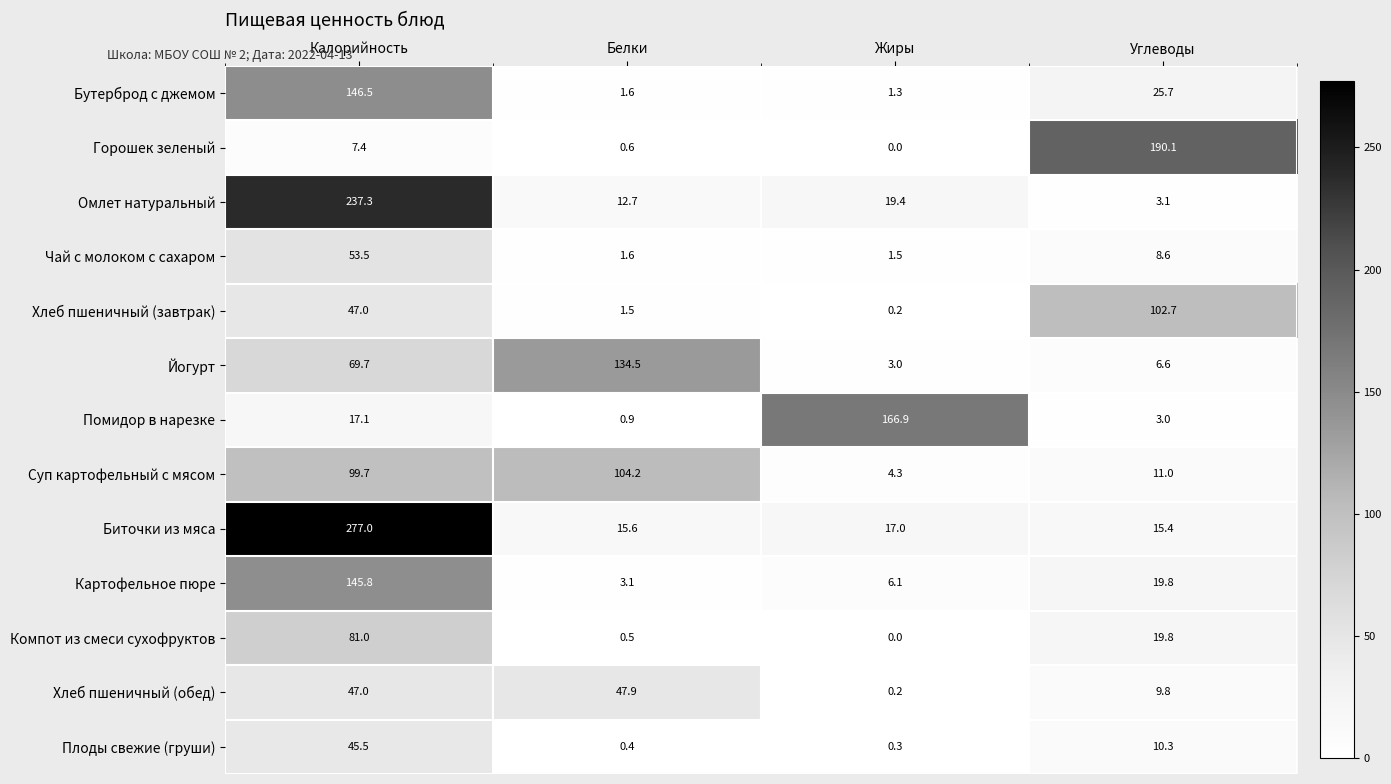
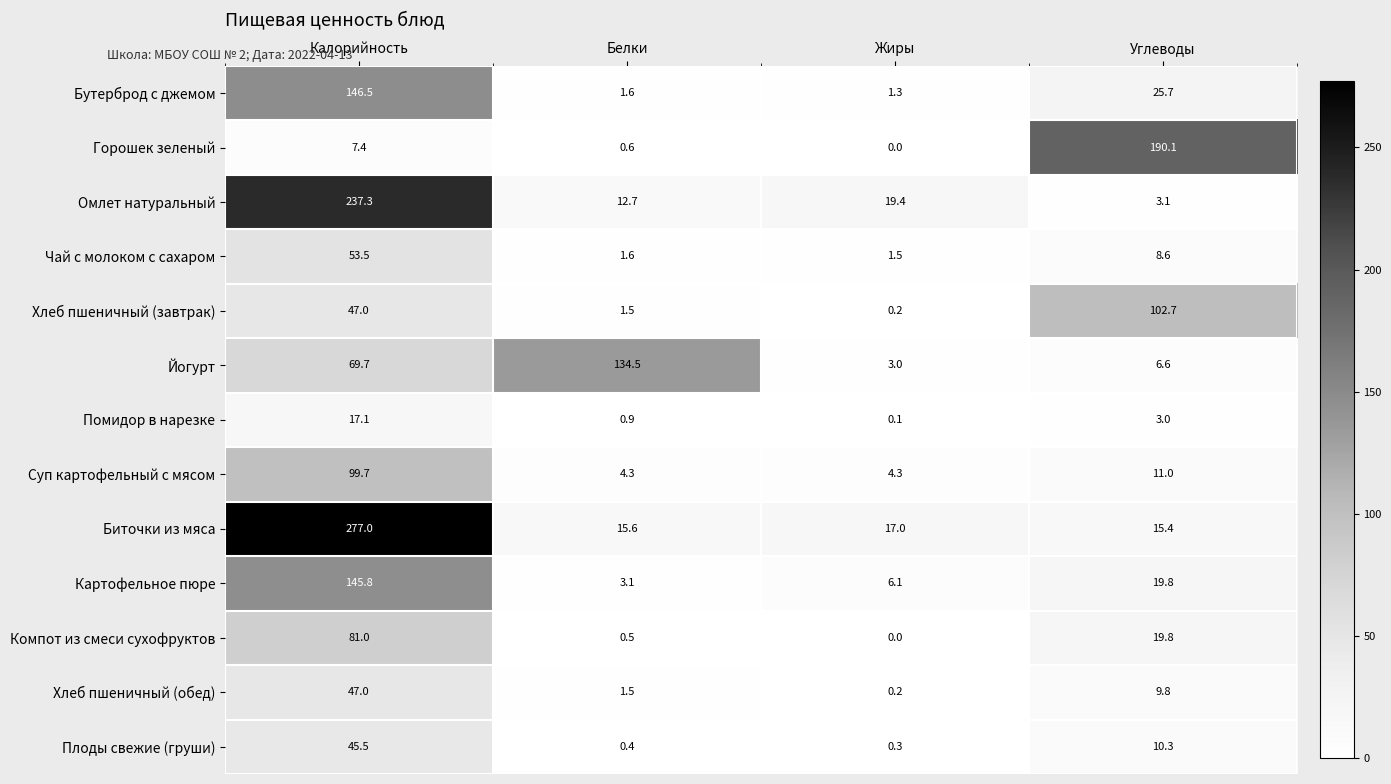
  {
    "Бутерброд с джемом": {
      "Калорийность": 146.5,
      "Белки": 1.6,
      "Жиры": 1.3,
      "Углеводы": 25.7
    },
    "Горошек зеленый": {
      "Калорийность": 7.4,
      "Белки": 0.6,
      "Жиры": 0.0,
      "Углеводы": 190.1
    },
    "Омлет натуральный": {
      "Калорийность": 237.3,
      "Белки": 12.7,
      "Жиры": 19.4,
      "Углеводы": 3.1
    },
    "Чай с молоком с сахаром": {
      "Калорийность": 53.5,
      "Белки": 1.6,
      "Жиры": 1.5,
      "Углеводы": 8.6
    },
    "Хлеб пшеничный (завтрак)": {
      "Калорийность": 47.0,
      "Белки": 1.5,
      "Жиры": 0.2,
      "Углеводы": 102.7
    },
    "Йогурт": {
      "Калорийность": 69.7,
      "Белки": 134.5,
      "Жиры": 3.0,
      "Углеводы": 6.6
    },
    "Помидор в нарезке": {
      "Калорийность": 17.1,
      "Белки": 0.9,
-     "Жиры": 166.9,
+     "Жиры": 0.1,
      "Углеводы": 3.0
    },
    "Суп картофельный с мясом": {
      "Калорийность": 99.7,
-     "Белки": 104.2,
+     "Белки": 4.3,
      "Жиры": 4.3,
      "Углеводы": 11.0
    },
    "Биточки из мяса": {
      "Калорийность": 277.0,
      "Белки": 15.6,
      "Жиры": 17.0,
      "Углеводы": 15.4
    },
    "Картофельное пюре": {
      "Калорийность": 145.8,
      "Белки": 3.1,
      "Жиры": 6.1,
      "Углеводы": 19.8
    },
    "Компот из смеси сухофруктов": {
      "Калорийность": 81.0,
      "Белки": 0.5,
      "Жиры": 0.0,
      "Углеводы": 19.8
    },
    "Хлеб пшеничный (обед)": {
      "Калорийность": 47.0,
-     "Белки": 47.9,
+     "Белки": 1.5,
      "Жиры": 0.2,
      "Углеводы": 9.8
    },
    "Плоды свежие (груши)": {
      "Калорийность": 45.5,
      "Белки": 0.4,
      "Жиры": 0.3,
      "Углеводы": 10.3
    }
  }
